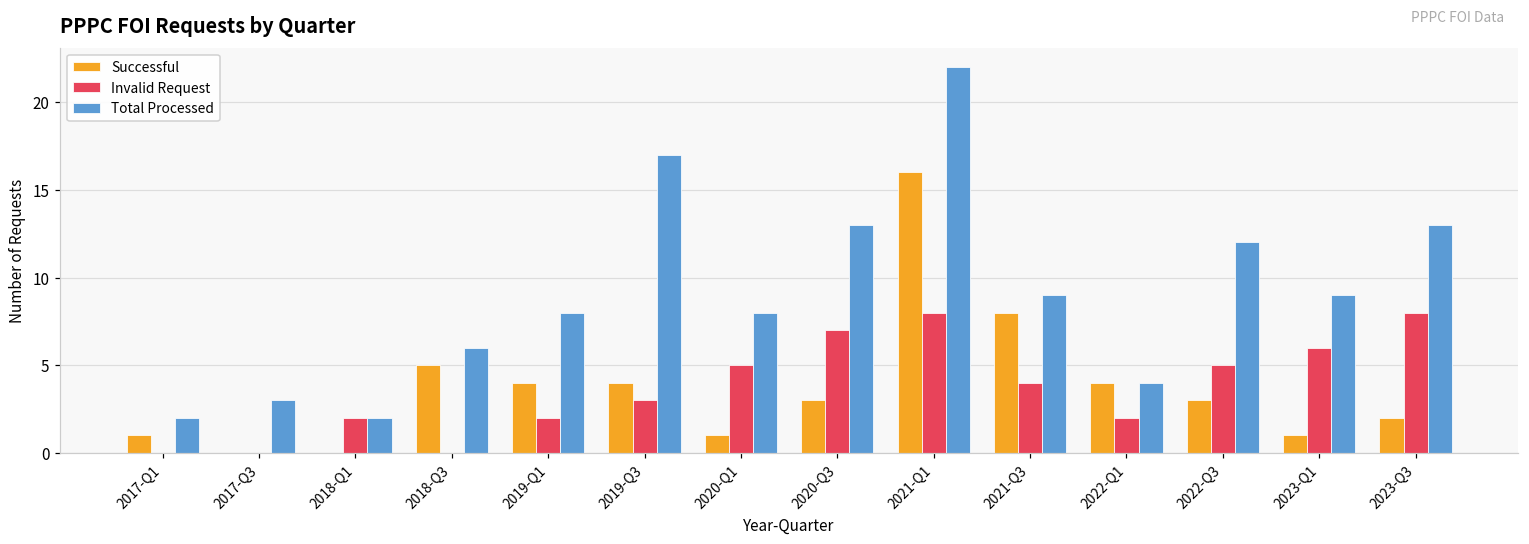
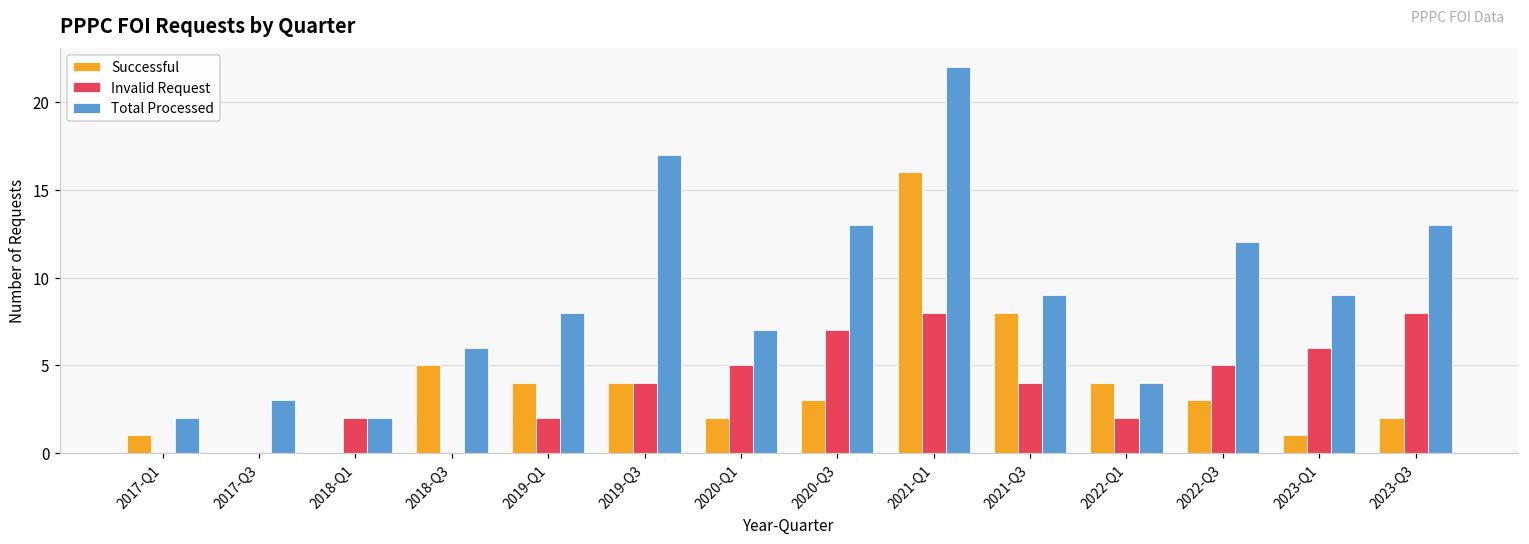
  {
    "Successful": {
      "2017-Q1": 1,
      "2017-Q3": 0,
      "2018-Q1": 0,
      "2018-Q3": 5,
      "2019-Q1": 4,
      "2019-Q3": 4,
-     "2020-Q1": 1,
+     "2020-Q1": 2,
      "2020-Q3": 3,
      "2021-Q1": 16,
      "2021-Q3": 8,
      "2022-Q1": 4,
      "2022-Q3": 3,
      "2023-Q1": 1,
      "2023-Q3": 2
    },
    "Invalid Request": {
      "2017-Q1": 0,
      "2017-Q3": 0,
      "2018-Q1": 2,
      "2018-Q3": 0,
      "2019-Q1": 2,
-     "2019-Q3": 3,
+     "2019-Q3": 4,
      "2020-Q1": 5,
      "2020-Q3": 7,
      "2021-Q1": 8,
      "2021-Q3": 4,
      "2022-Q1": 2,
      "2022-Q3": 5,
      "2023-Q1": 6,
      "2023-Q3": 8
    },
    "Total Processed": {
      "2017-Q1": 2,
      "2017-Q3": 3,
      "2018-Q1": 2,
      "2018-Q3": 6,
      "2019-Q1": 8,
      "2019-Q3": 17,
-     "2020-Q1": 8,
+     "2020-Q1": 7,
      "2020-Q3": 13,
      "2021-Q1": 22,
      "2021-Q3": 9,
      "2022-Q1": 4,
      "2022-Q3": 12,
      "2023-Q1": 9,
      "2023-Q3": 13
    }
  }
